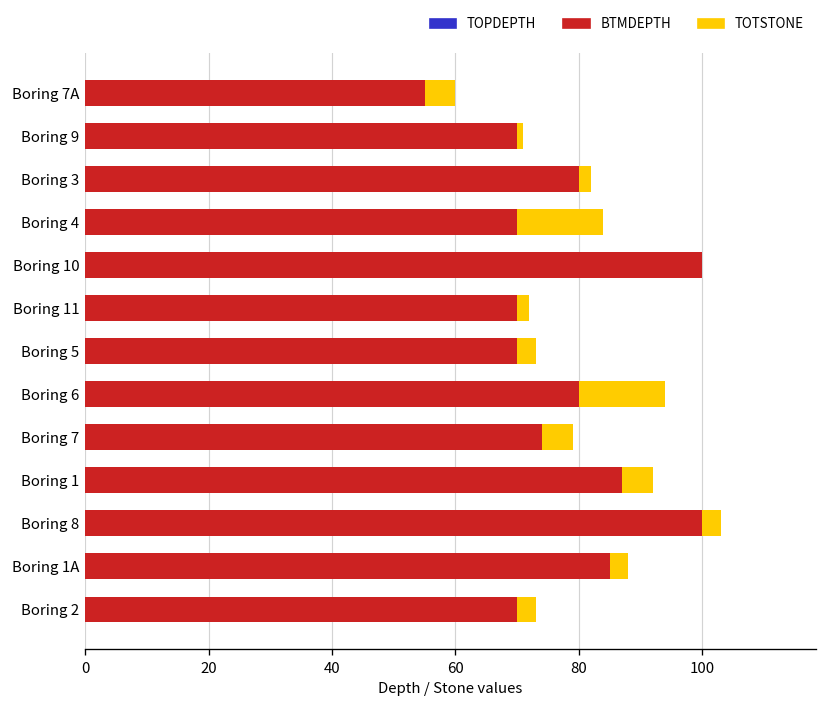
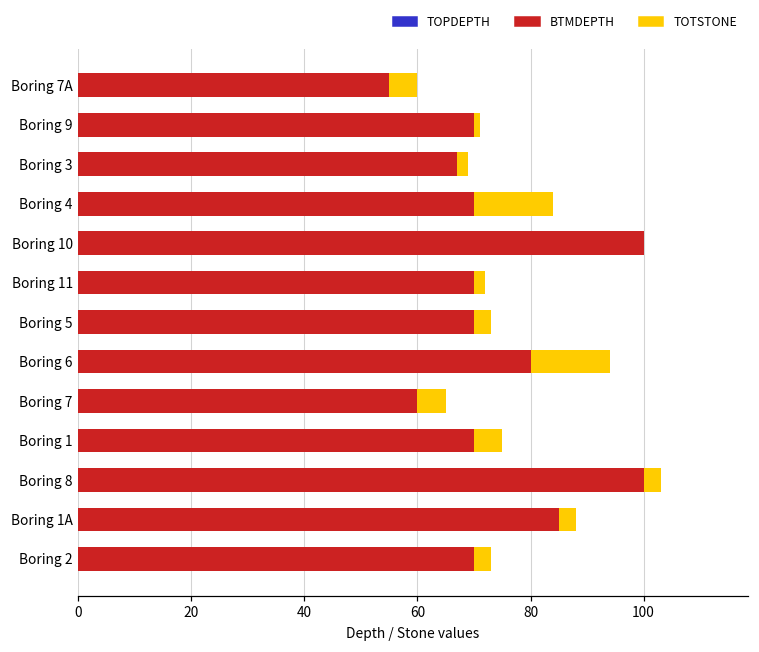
  {
    "TOPDEPTH": {
      "Boring 7A": 0,
      "Boring 9": 0,
      "Boring 3": 0,
      "Boring 4": 0,
      "Boring 10": 0,
      "Boring 11": 0,
      "Boring 5": 0,
      "Boring 6": 0,
      "Boring 7": 0,
      "Boring 1": 0,
      "Boring 8": 0,
      "Boring 1A": 0,
      "Boring 2": 0
    },
    "BTMDEPTH": {
      "Boring 7A": 55,
      "Boring 9": 70,
-     "Boring 3": 80,
+     "Boring 3": 67,
      "Boring 4": 70,
      "Boring 10": 100,
      "Boring 11": 70,
      "Boring 5": 70,
      "Boring 6": 80,
-     "Boring 7": 74,
-     "Boring 1": 87,
+     "Boring 7": 60,
+     "Boring 1": 70,
      "Boring 8": 100,
      "Boring 1A": 85,
      "Boring 2": 70
    },
    "TOTSTONE": {
      "Boring 7A": 5,
      "Boring 9": 1,
      "Boring 3": 2,
      "Boring 4": 14,
      "Boring 10": 0,
      "Boring 11": 2,
      "Boring 5": 3,
      "Boring 6": 14,
      "Boring 7": 5,
      "Boring 1": 5,
      "Boring 8": 3,
      "Boring 1A": 3,
      "Boring 2": 3
    }
  }
